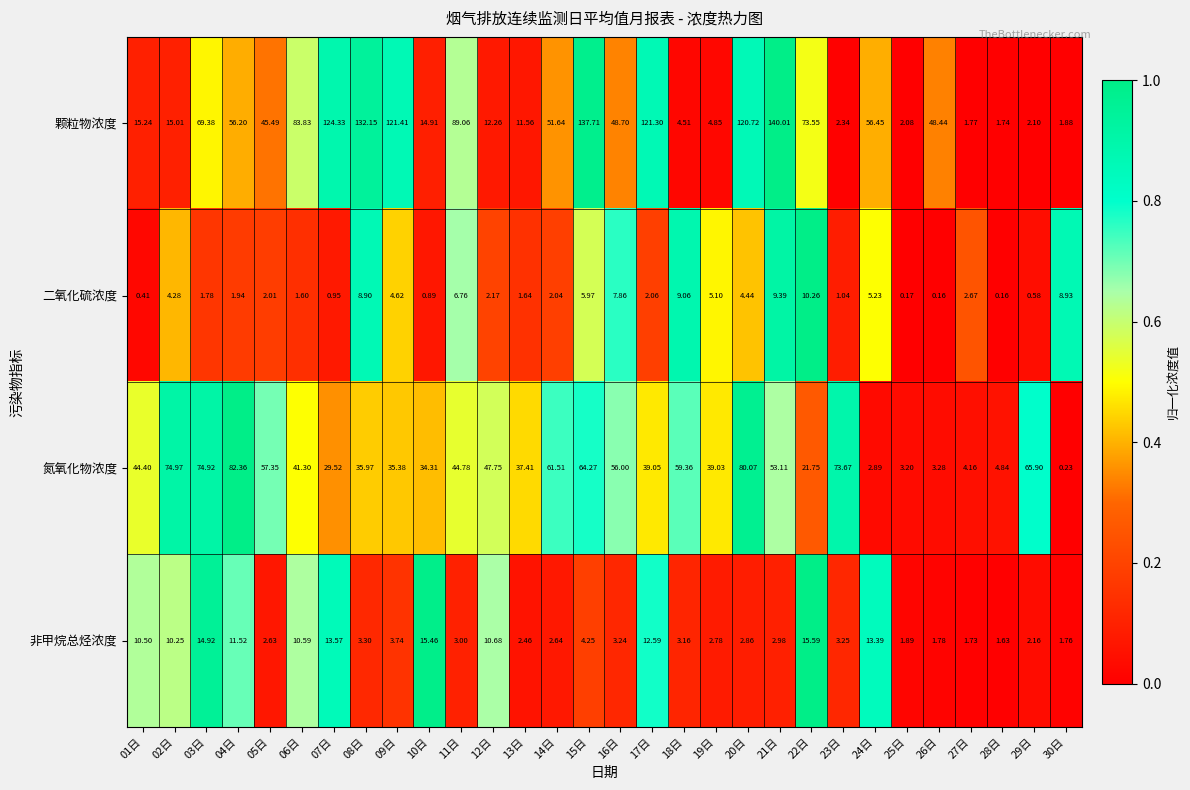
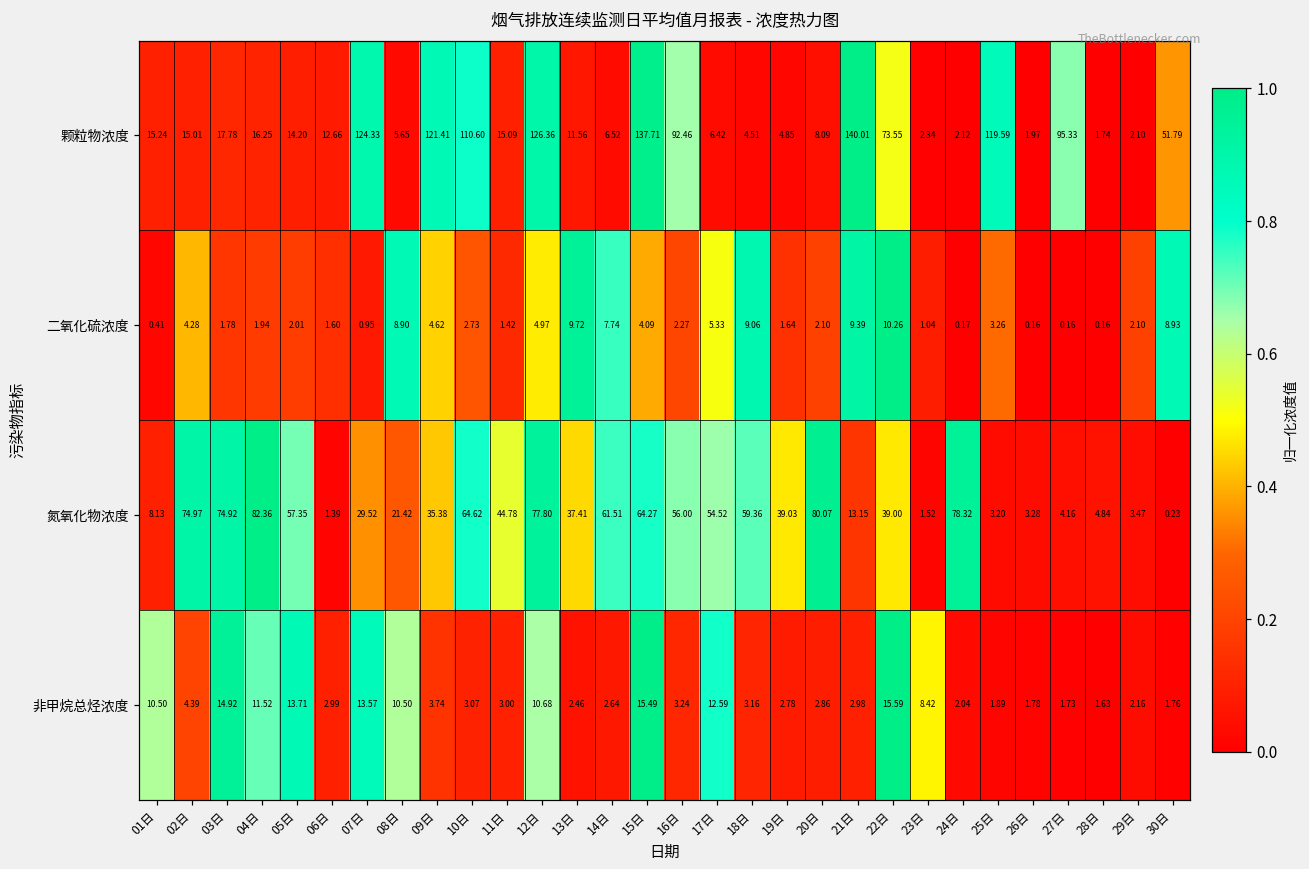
  {
    "颗粒物浓度": {
      "01日": 15.24,
      "02日": 15.01,
-     "03日": 69.38,
-     "04日": 56.20,
-     "05日": 45.49,
-     "06日": 83.83,
+     "03日": 17.78,
+     "04日": 16.25,
+     "05日": 14.20,
+     "06日": 12.66,
      "07日": 124.33,
-     "08日": 132.15,
+     "08日": 5.65,
      "09日": 121.41,
-     "10日": 14.91,
-     "11日": 89.06,
-     "12日": 12.26,
+     "10日": 110.60,
+     "11日": 15.09,
+     "12日": 126.36,
      "13日": 11.56,
-     "14日": 51.64,
+     "14日": 6.52,
      "15日": 137.71,
-     "16日": 48.70,
-     "17日": 121.30,
+     "16日": 92.46,
+     "17日": 6.42,
      "18日": 4.51,
      "19日": 4.85,
-     "20日": 120.72,
+     "20日": 8.09,
      "21日": 140.01,
      "22日": 73.55,
      "23日": 2.34,
-     "24日": 56.45,
-     "25日": 2.08,
-     "26日": 48.44,
-     "27日": 1.77,
+     "24日": 2.12,
+     "25日": 119.59,
+     "26日": 1.97,
+     "27日": 95.33,
      "28日": 1.74,
      "29日": 2.10,
-     "30日": 1.88
+     "30日": 51.79
    },
    "二氧化硫浓度": {
      "01日": 0.41,
      "02日": 4.28,
      "03日": 1.78,
      "04日": 1.94,
      "05日": 2.01,
      "06日": 1.60,
      "07日": 0.95,
      "08日": 8.90,
      "09日": 4.62,
-     "10日": 0.89,
-     "11日": 6.76,
-     "12日": 2.17,
-     "13日": 1.64,
-     "14日": 2.04,
-     "15日": 5.97,
-     "16日": 7.86,
-     "17日": 2.06,
+     "10日": 2.73,
+     "11日": 1.42,
+     "12日": 4.97,
+     "13日": 9.72,
+     "14日": 7.74,
+     "15日": 4.09,
+     "16日": 2.27,
+     "17日": 5.33,
      "18日": 9.06,
-     "19日": 5.10,
-     "20日": 4.44,
+     "19日": 1.64,
+     "20日": 2.10,
      "21日": 9.39,
      "22日": 10.26,
      "23日": 1.04,
-     "24日": 5.23,
-     "25日": 0.17,
+     "24日": 0.17,
+     "25日": 3.26,
      "26日": 0.16,
-     "27日": 2.67,
+     "27日": 0.16,
      "28日": 0.16,
-     "29日": 0.58,
+     "29日": 2.10,
      "30日": 8.93
    },
    "氮氧化物浓度": {
-     "01日": 44.40,
+     "01日": 8.13,
      "02日": 74.97,
      "03日": 74.92,
      "04日": 82.36,
      "05日": 57.35,
-     "06日": 41.30,
+     "06日": 1.39,
      "07日": 29.52,
-     "08日": 35.97,
+     "08日": 21.42,
      "09日": 35.38,
-     "10日": 34.31,
+     "10日": 64.62,
      "11日": 44.78,
-     "12日": 47.75,
+     "12日": 77.80,
      "13日": 37.41,
      "14日": 61.51,
      "15日": 64.27,
      "16日": 56.00,
-     "17日": 39.05,
+     "17日": 54.52,
      "18日": 59.36,
      "19日": 39.03,
      "20日": 80.07,
-     "21日": 53.11,
-     "22日": 21.75,
-     "23日": 73.67,
-     "24日": 2.89,
+     "21日": 13.15,
+     "22日": 39.00,
+     "23日": 1.52,
+     "24日": 78.32,
      "25日": 3.20,
      "26日": 3.28,
      "27日": 4.16,
      "28日": 4.84,
-     "29日": 65.90,
+     "29日": 3.47,
      "30日": 0.23
    },
    "非甲烷总烃浓度": {
      "01日": 10.50,
-     "02日": 10.25,
+     "02日": 4.39,
      "03日": 14.92,
      "04日": 11.52,
-     "05日": 2.63,
-     "06日": 10.59,
+     "05日": 13.71,
+     "06日": 2.99,
      "07日": 13.57,
-     "08日": 3.30,
+     "08日": 10.50,
      "09日": 3.74,
-     "10日": 15.46,
+     "10日": 3.07,
      "11日": 3.00,
      "12日": 10.68,
      "13日": 2.46,
      "14日": 2.64,
-     "15日": 4.25,
+     "15日": 15.49,
      "16日": 3.24,
      "17日": 12.59,
      "18日": 3.16,
      "19日": 2.78,
      "20日": 2.86,
      "21日": 2.98,
      "22日": 15.59,
-     "23日": 3.25,
-     "24日": 13.39,
+     "23日": 8.42,
+     "24日": 2.04,
      "25日": 1.89,
      "26日": 1.78,
      "27日": 1.73,
      "28日": 1.63,
      "29日": 2.16,
      "30日": 1.76
    }
  }
